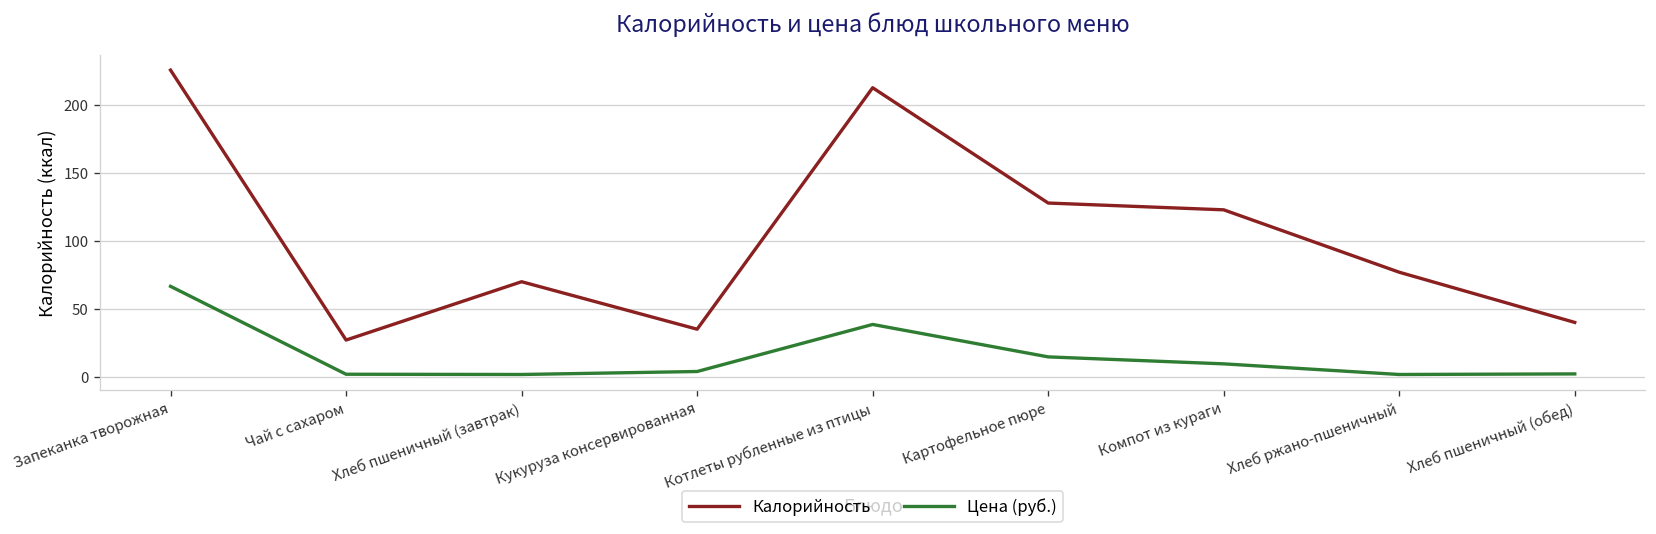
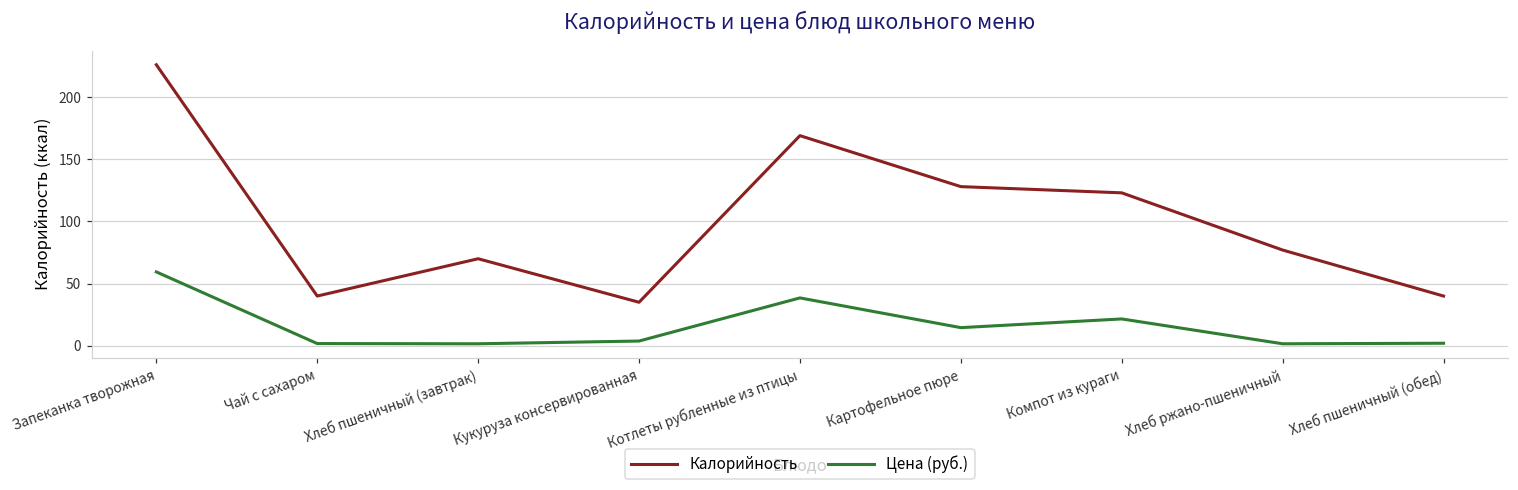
  {
    "Калорийность": {
      "Запеканка творожная": 226,
-     "Чай с сахаром": 27,
+     "Чай с сахаром": 40,
      "Хлеб пшеничный (завтрак)": 70,
      "Кукуруза консервированная": 35,
-     "Котлеты рубленные из птицы": 213,
+     "Котлеты рубленные из птицы": 169,
      "Картофельное пюре": 128,
      "Компот из кураги": 123,
      "Хлеб ржано-пшеничный": 77,
      "Хлеб пшеничный (обед)": 40
    },
    "Цена (руб.)": {
-     "Запеканка творожная": 67,
+     "Запеканка творожная": 59,
      "Чай с сахаром": 2,
      "Хлеб пшеничный (завтрак)": 2,
      "Кукуруза консервированная": 4,
      "Котлеты рубленные из птицы": 39,
      "Картофельное пюре": 15,
-     "Компот из кураги": 9,
+     "Компот из кураги": 22,
      "Хлеб ржано-пшеничный": 2,
      "Хлеб пшеничный (обед)": 2
    }
  }
